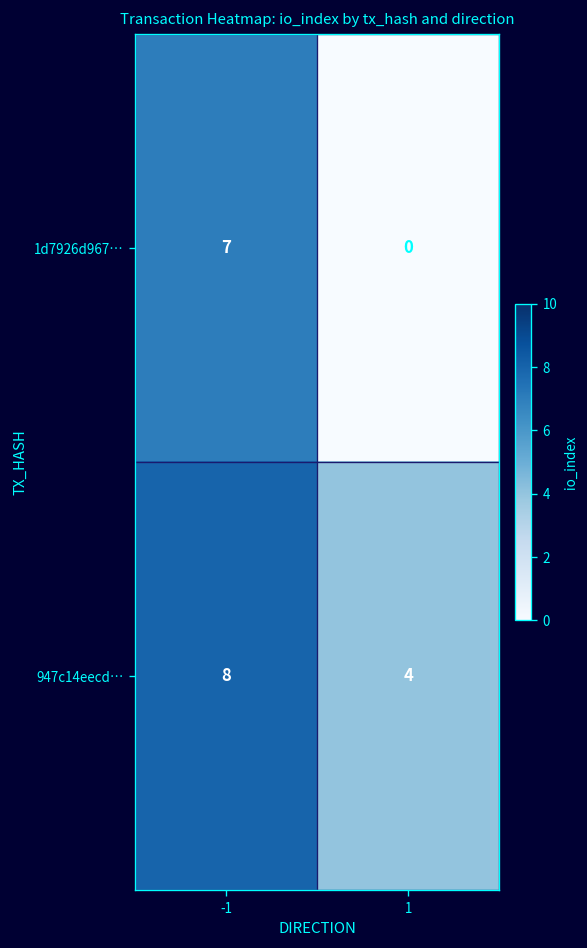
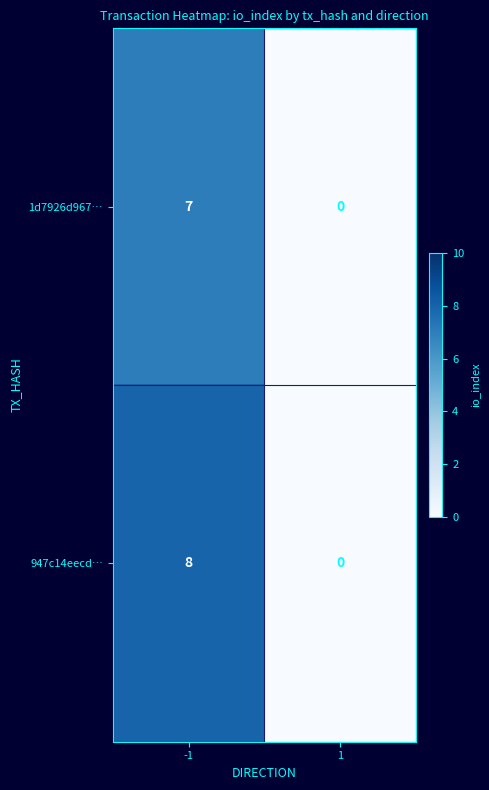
  {
    "1d7926d967…": {
      "-1": 7,
      "1": 0
    },
    "947c14eecd…": {
      "-1": 8,
-     "1": 4
+     "1": 0
    }
  }
